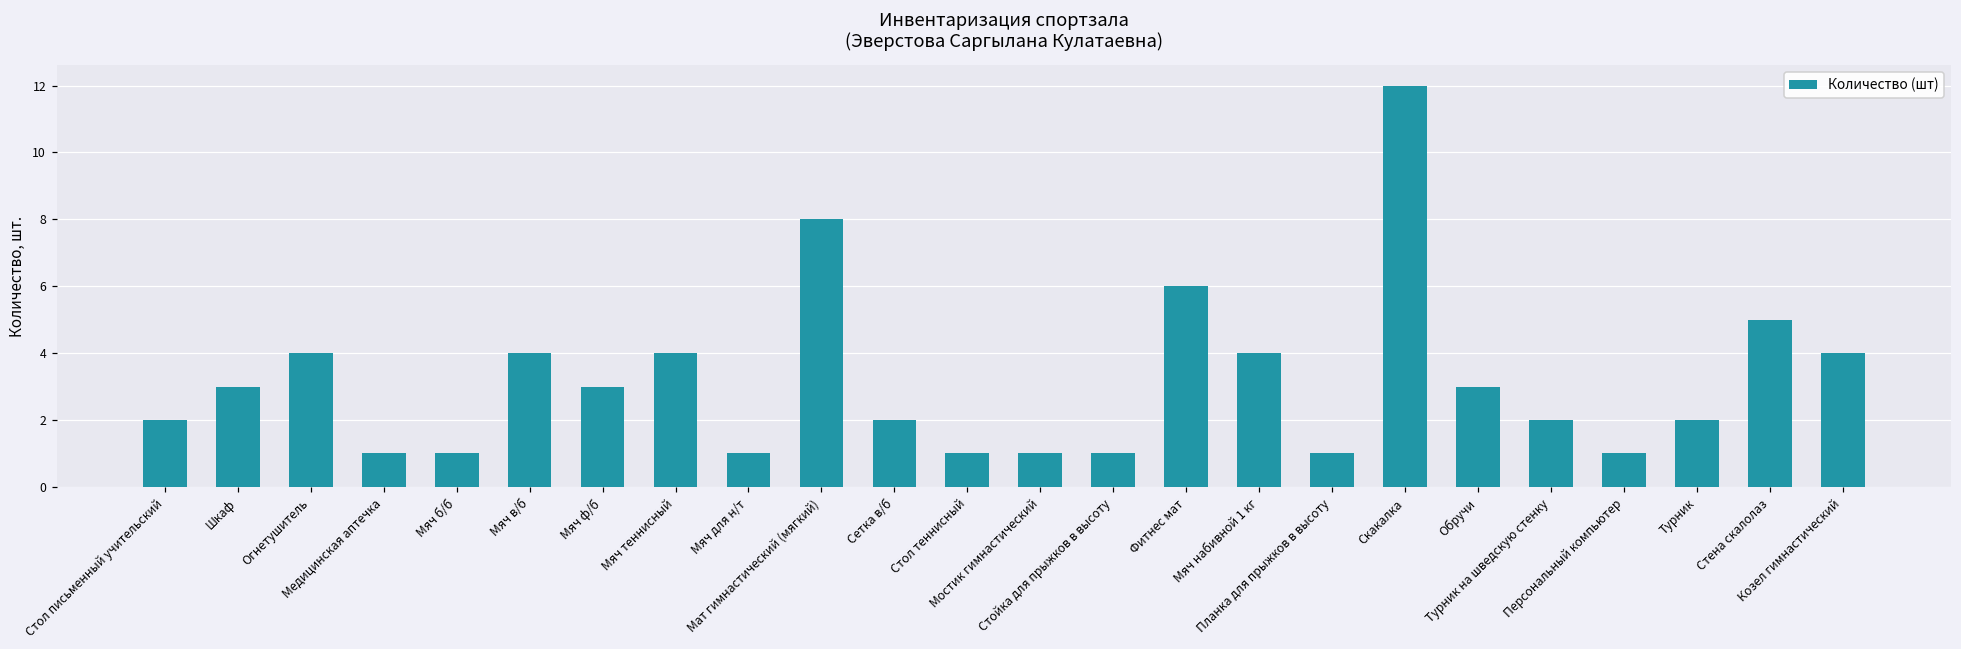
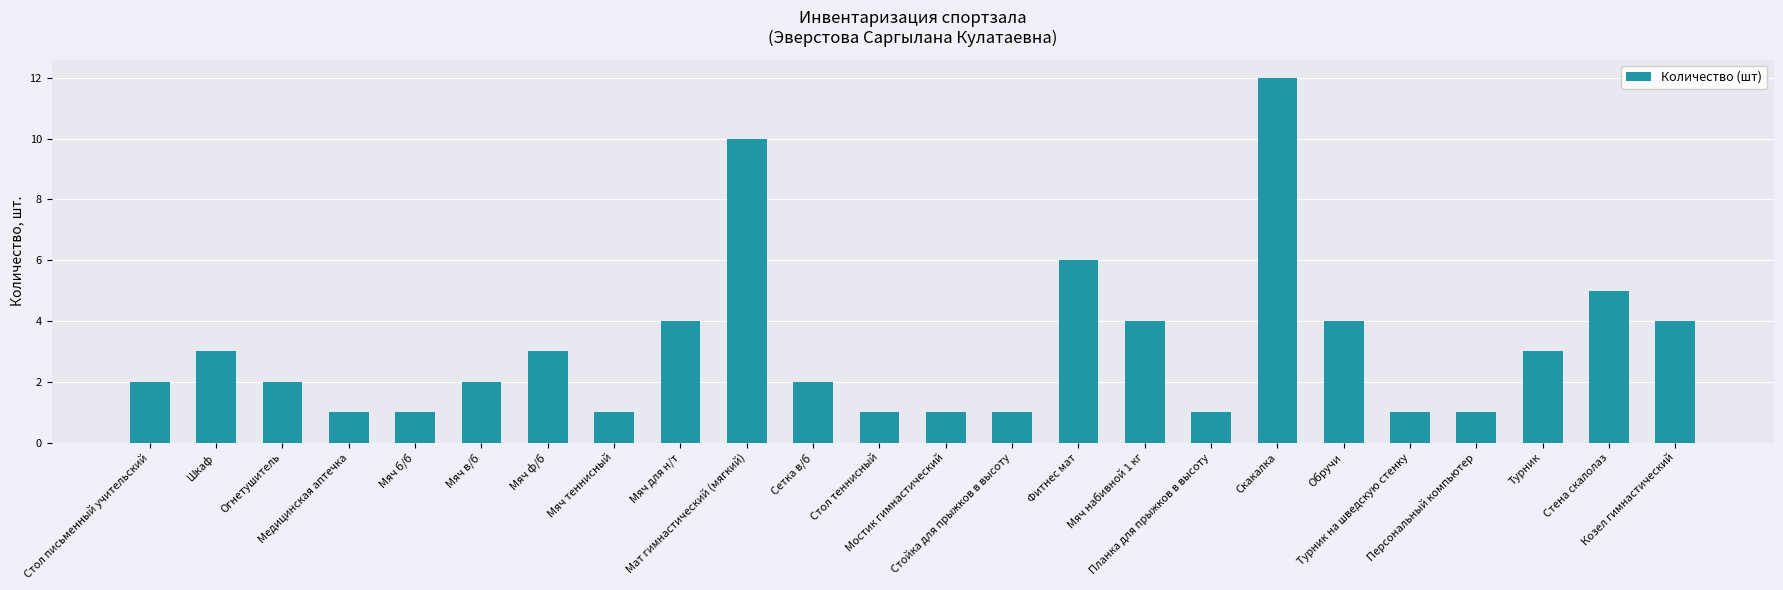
  {
    "Стол письменный учительский": 2,
    "Шкаф": 3,
-   "Огнетушитель": 4,
+   "Огнетушитель": 2,
    "Медицинская аптечка": 1,
    "Мяч б/б": 1,
-   "Мяч в/б": 4,
+   "Мяч в/б": 2,
    "Мяч ф/б": 3,
-   "Мяч теннисный": 4,
-   "Мяч для н/т": 1,
-   "Мат гимнастический (мягкий)": 8,
+   "Мяч теннисный": 1,
+   "Мяч для н/т": 4,
+   "Мат гимнастический (мягкий)": 10,
    "Сетка в/б": 2,
    "Стол теннисный": 1,
    "Мостик гимнастический": 1,
    "Стойка для прыжков в высоту": 1,
    "Фитнес мат": 6,
    "Мяч набивной 1 кг": 4,
    "Планка для прыжков в высоту": 1,
    "Скакалка": 12,
-   "Обручи": 3,
-   "Турник на шведскую стенку": 2,
+   "Обручи": 4,
+   "Турник на шведскую стенку": 1,
    "Персональный компьютер": 1,
-   "Турник": 2,
+   "Турник": 3,
    "Стена скалолаз": 5,
    "Козел гимнастический": 4
  }
